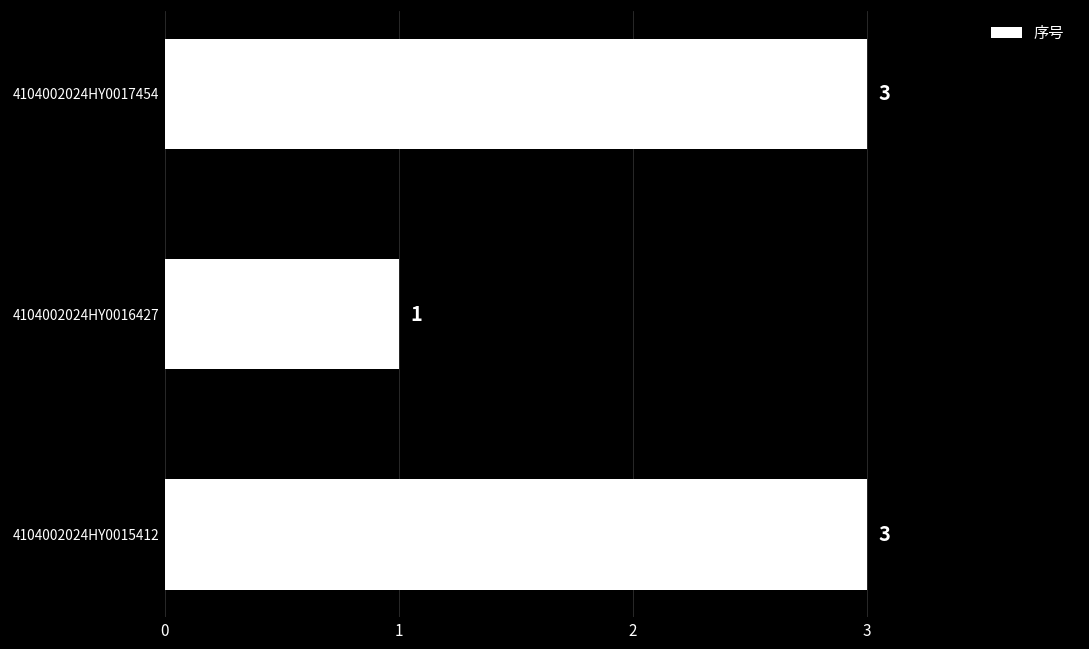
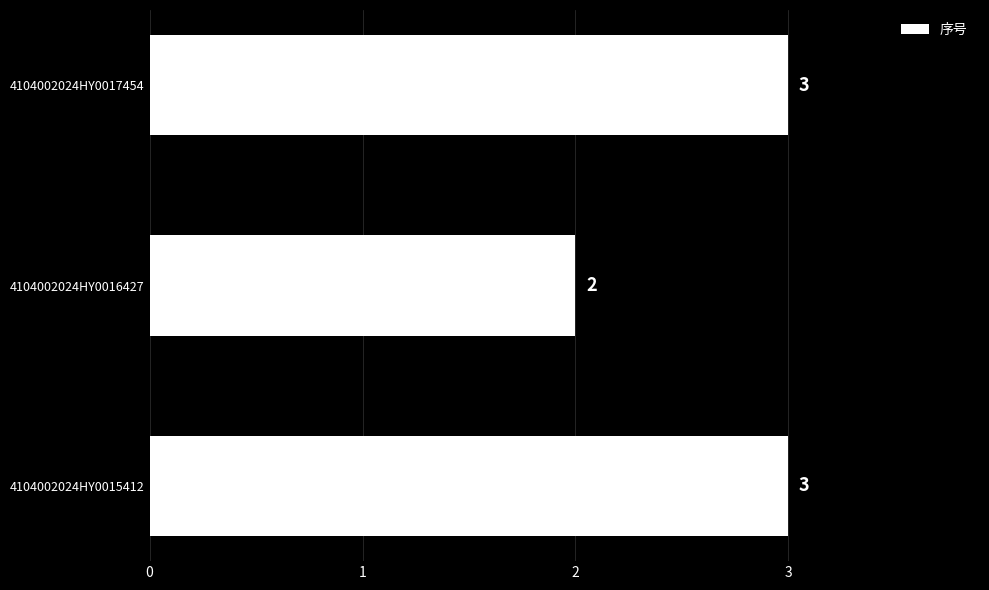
  {
    "4104002024HY0017454": 3,
-   "4104002024HY0016427": 1,
+   "4104002024HY0016427": 2,
    "4104002024HY0015412": 3
  }
